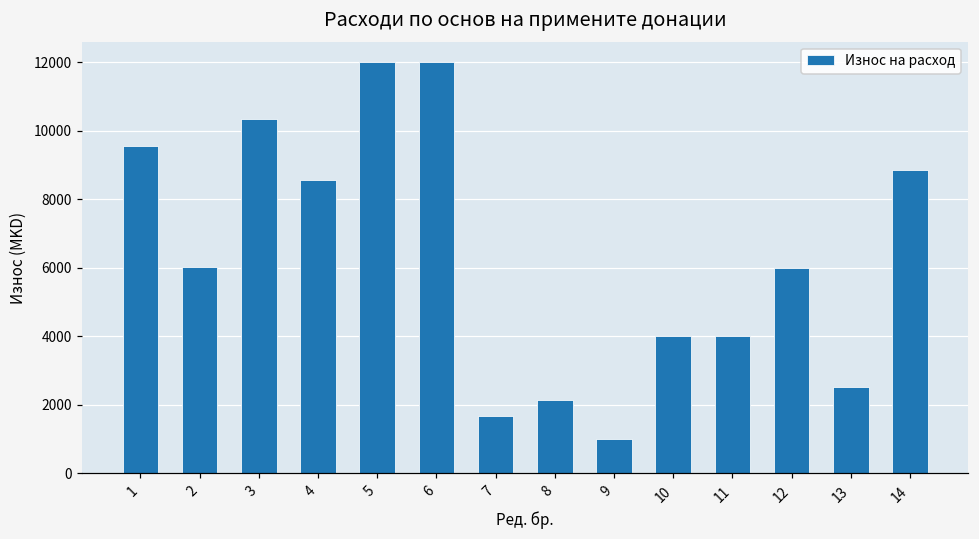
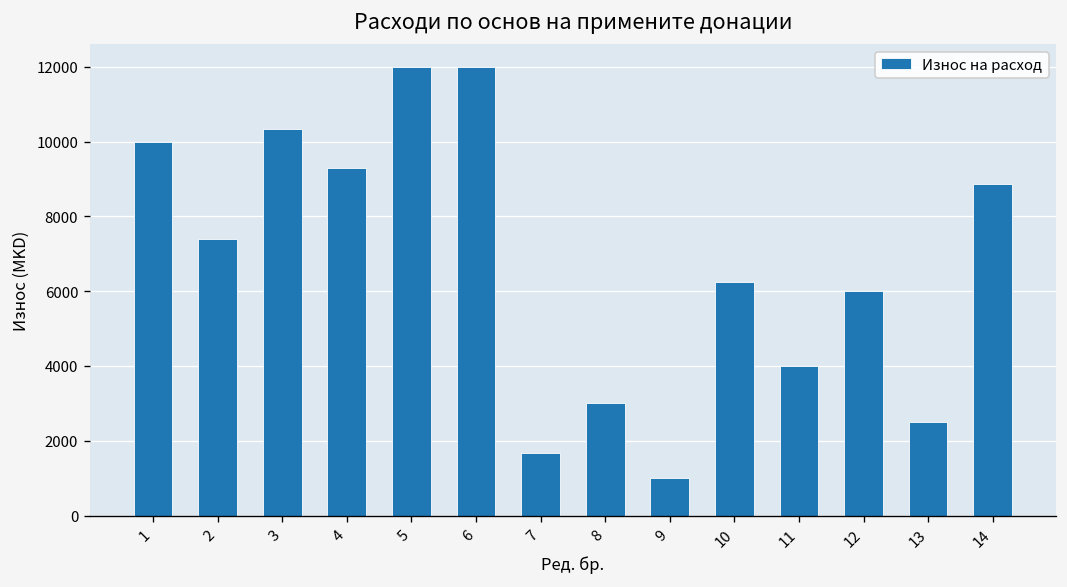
  {
-   "1": 9600,
-   "2": 6000,
+   "1": 10000,
+   "2": 7400,
    "3": 10300,
-   "4": 8600,
+   "4": 9300,
    "5": 12000,
    "6": 12000,
    "7": 1700,
-   "8": 2100,
+   "8": 3000,
    "9": 1000,
-   "10": 4000,
+   "10": 6200,
    "11": 4000,
    "12": 6000,
    "13": 2500,
    "14": 8900
  }
